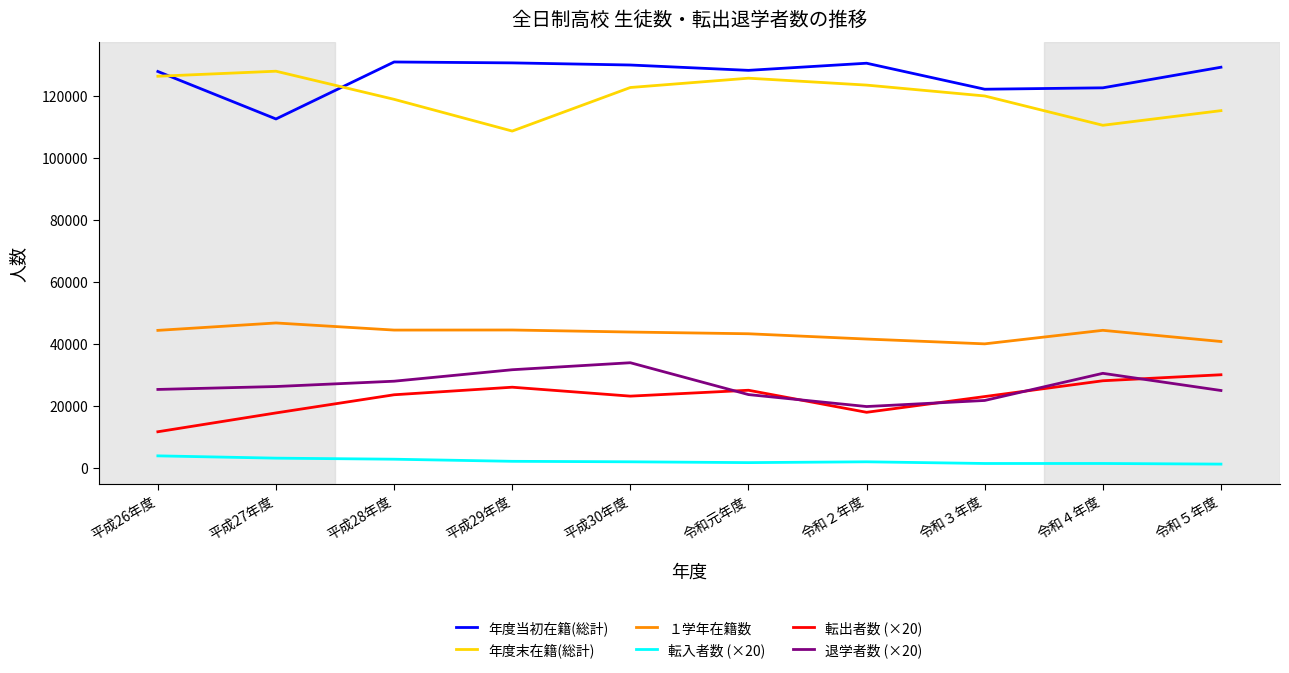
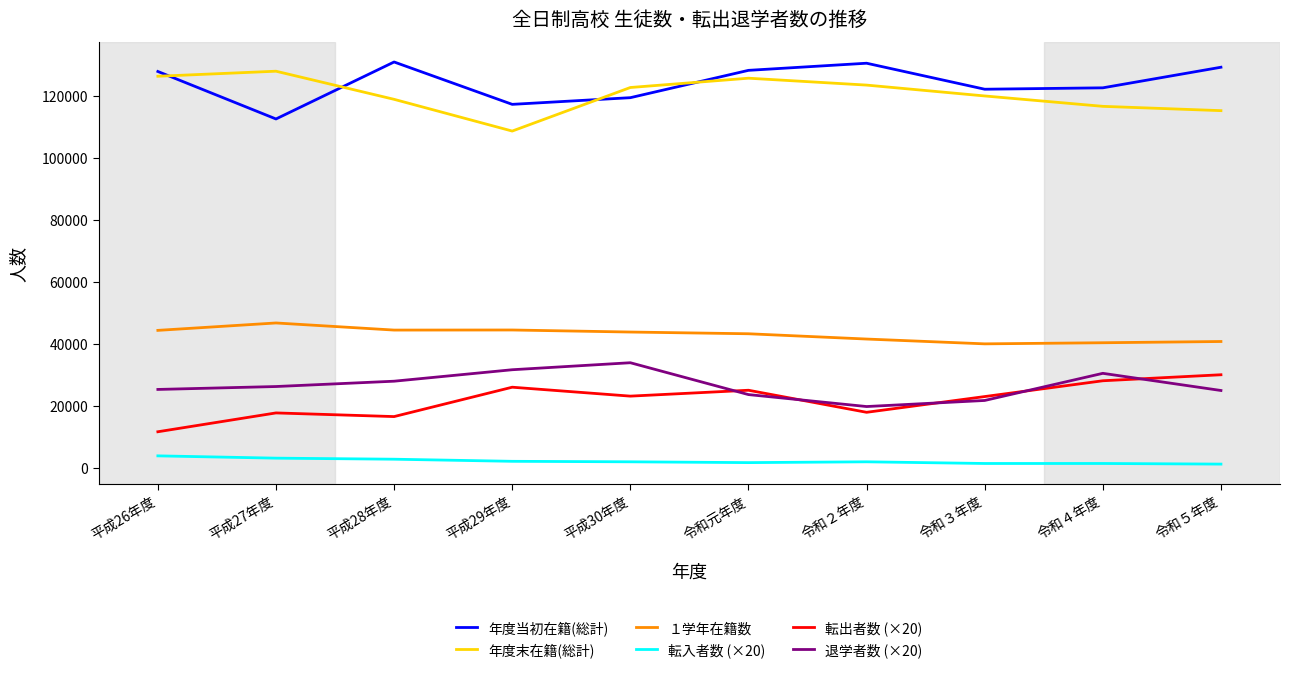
  {
    "年度当初在籍(総計)": {
      "平成26年度": 128000,
      "平成27年度": 113000,
      "平成28年度": 131000,
-     "平成29年度": 131000,
-     "平成30年度": 130000,
+     "平成29年度": 117000,
+     "平成30年度": 120000,
      "令和元年度": 128000,
      "令和２年度": 131000,
      "令和３年度": 122000,
      "令和４年度": 123000,
      "令和５年度": 129000
    },
    "年度末在籍(総計)": {
      "平成26年度": 126000,
      "平成27年度": 128000,
      "平成28年度": 119000,
      "平成29年度": 109000,
      "平成30年度": 123000,
      "令和元年度": 126000,
      "令和２年度": 124000,
      "令和３年度": 120000,
-     "令和４年度": 111000,
+     "令和４年度": 117000,
      "令和５年度": 115000
    },
    "１学年在籍数": {
      "平成26年度": 44000,
      "平成27年度": 47000,
      "平成28年度": 45000,
      "平成29年度": 45000,
      "平成30年度": 44000,
      "令和元年度": 43000,
      "令和２年度": 42000,
      "令和３年度": 40000,
-     "令和４年度": 44000,
+     "令和４年度": 40000,
      "令和５年度": 41000
    },
    "転入者数 (×20)": {
      "平成26年度": 4000,
      "平成27年度": 3000,
      "平成28年度": 3000,
      "平成29年度": 2000,
      "平成30年度": 2000,
      "令和元年度": 2000,
      "令和２年度": 2000,
      "令和３年度": 1000,
      "令和４年度": 1000,
      "令和５年度": 1000
    },
    "転出者数 (×20)": {
      "平成26年度": 12000,
      "平成27年度": 18000,
-     "平成28年度": 24000,
+     "平成28年度": 17000,
      "平成29年度": 26000,
      "平成30年度": 23000,
      "令和元年度": 25000,
      "令和２年度": 18000,
      "令和３年度": 23000,
      "令和４年度": 28000,
      "令和５年度": 30000
    },
    "退学者数 (×20)": {
      "平成26年度": 25000,
      "平成27年度": 26000,
      "平成28年度": 28000,
      "平成29年度": 32000,
      "平成30年度": 34000,
      "令和元年度": 24000,
      "令和２年度": 20000,
      "令和３年度": 22000,
      "令和４年度": 31000,
      "令和５年度": 25000
    }
  }
